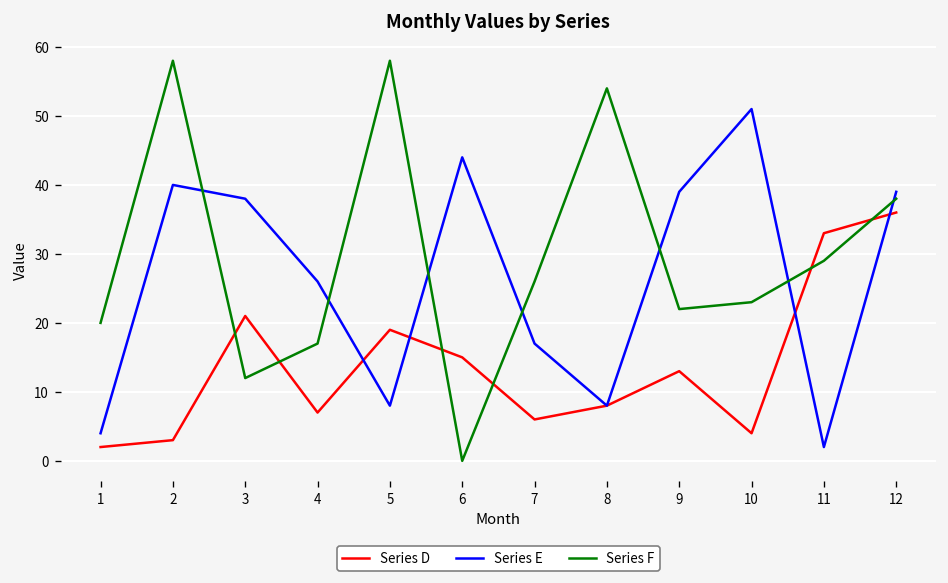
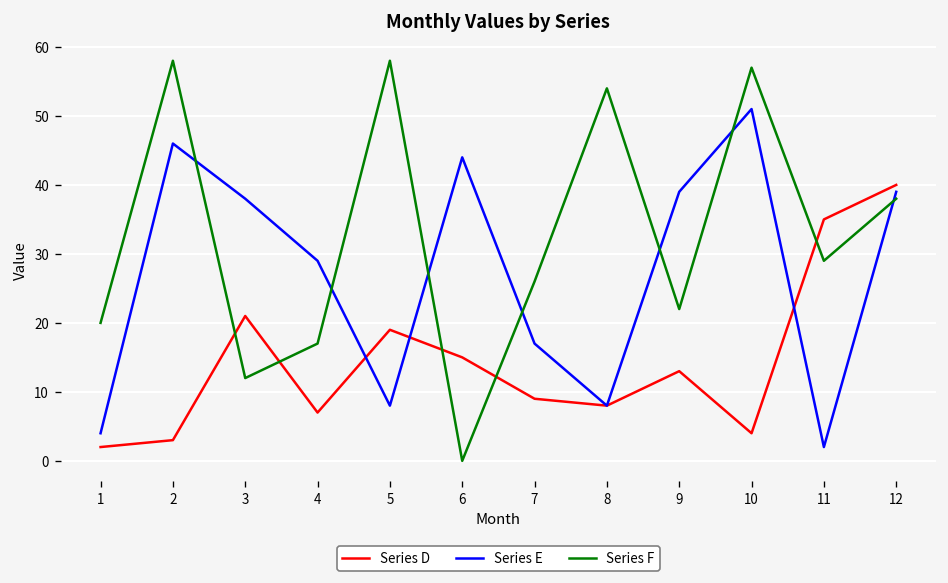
  {
    "Series D": {
      "1": 2,
      "2": 3,
      "3": 21,
      "4": 7,
      "5": 19,
      "6": 15,
-     "7": 6,
+     "7": 9,
      "9": 13,
      "10": 4,
-     "11": 33,
-     "12": 36
+     "11": 35,
+     "12": 40
    },
    "Series E": {
      "1": 4,
-     "2": 40,
+     "2": 46,
      "3": 38,
-     "4": 26,
+     "4": 29,
      "5": 8,
      "6": 44,
      "7": 17,
      "9": 39,
      "10": 51,
      "11": 2,
      "12": 39
    },
    "Series F": {
      "1": 20,
      "2": 58,
      "3": 12,
      "4": 17,
      "5": 58,
      "6": 0,
      "7": 26,
      "8": 54,
      "9": 22,
-     "10": 23,
+     "10": 57,
      "11": 29,
      "12": 38
    }
  }
